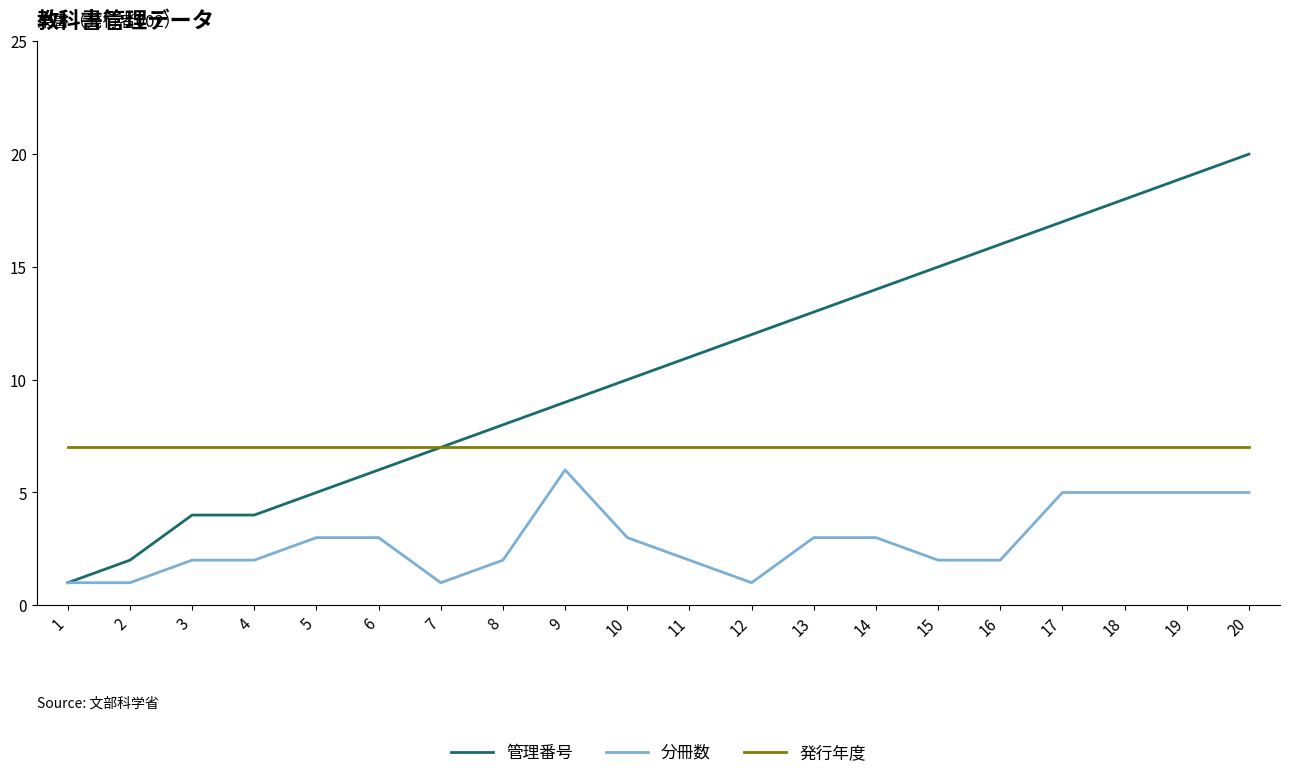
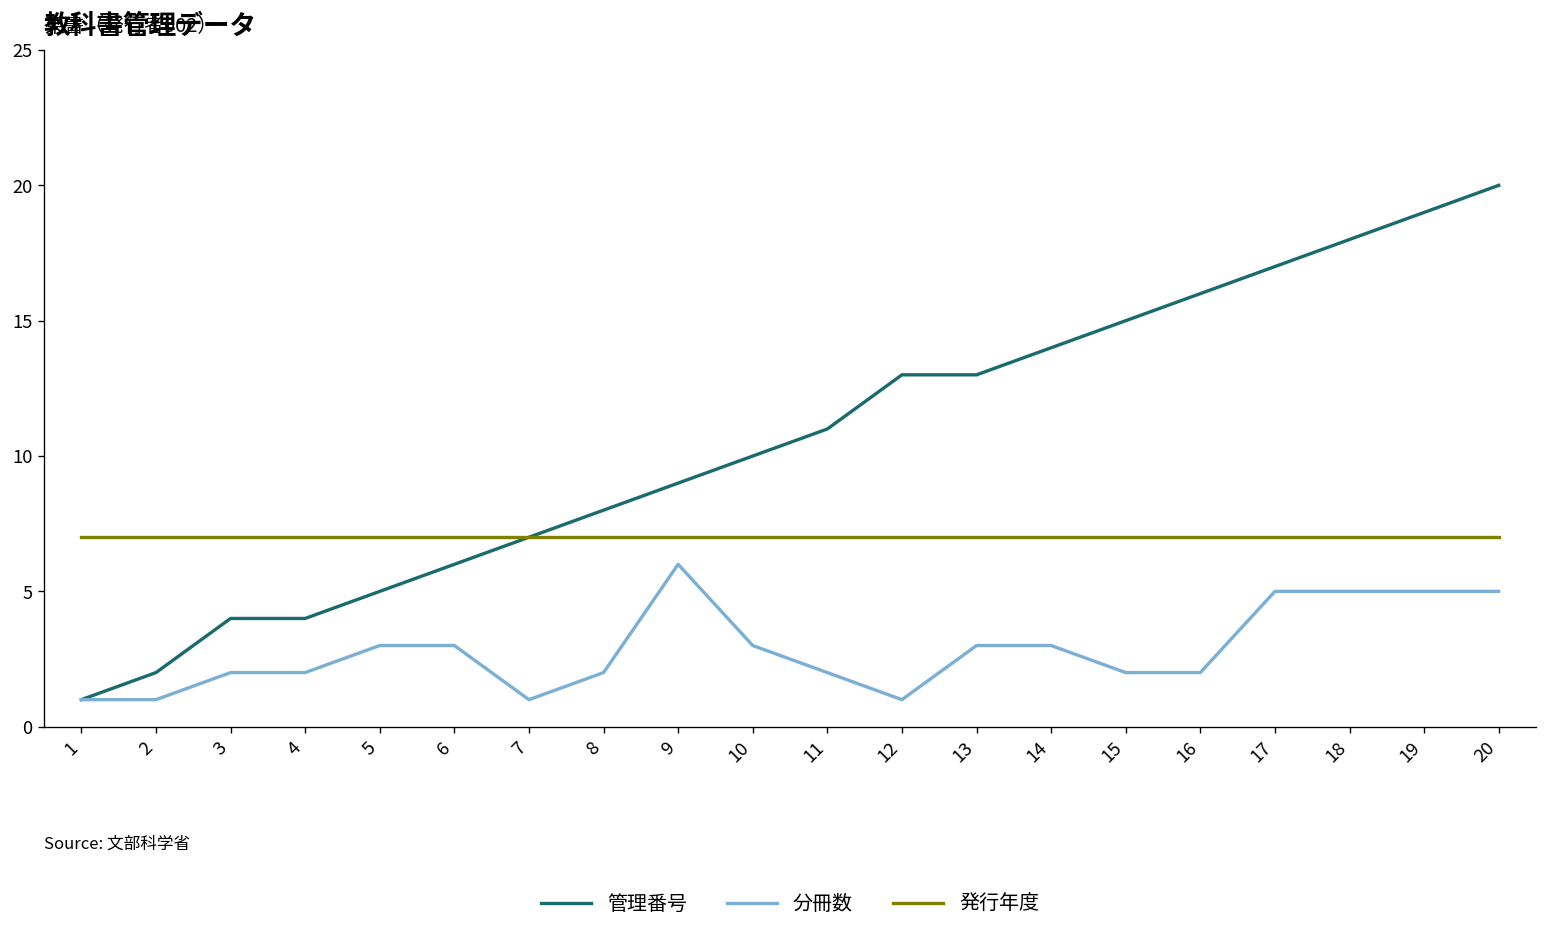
  {
    "管理番号": {
      "2": 2,
      "3": 4,
      "4": 4,
      "5": 5,
      "6": 6,
      "8": 8,
      "9": 9,
      "10": 10,
      "11": 11,
-     "12": 12,
+     "12": 13,
      "13": 13,
      "14": 14,
      "15": 15,
      "16": 16,
      "17": 17,
      "18": 18,
      "19": 19,
      "20": 20
    },
    "分冊数": {
      "2": 1,
      "3": 2,
      "4": 2,
      "5": 3,
      "6": 3,
      "7": 1,
      "8": 2,
      "9": 6,
      "10": 3,
      "11": 2,
      "12": 1,
      "13": 3,
      "14": 3,
      "15": 2,
      "16": 2,
      "17": 5,
      "18": 5,
      "19": 5,
      "20": 5
    },
    "発行年度": {
      "1": 7,
      "2": 7,
      "3": 7,
      "4": 7,
      "5": 7,
      "6": 7,
      "8": 7,
      "9": 7,
      "10": 7,
      "11": 7,
      "12": 7,
      "13": 7,
      "14": 7,
      "15": 7,
      "16": 7,
      "17": 7,
      "18": 7,
      "19": 7,
      "20": 7
    }
  }
